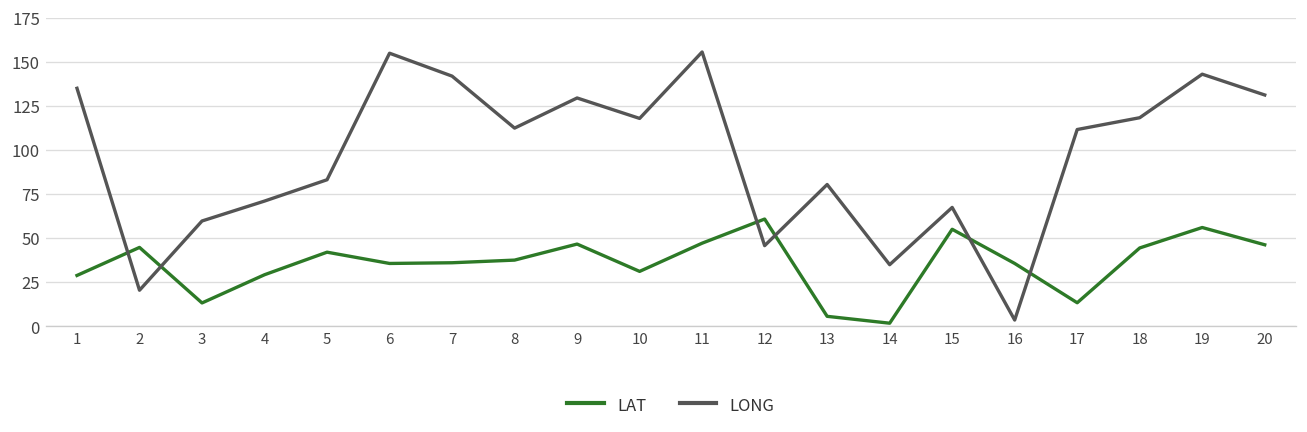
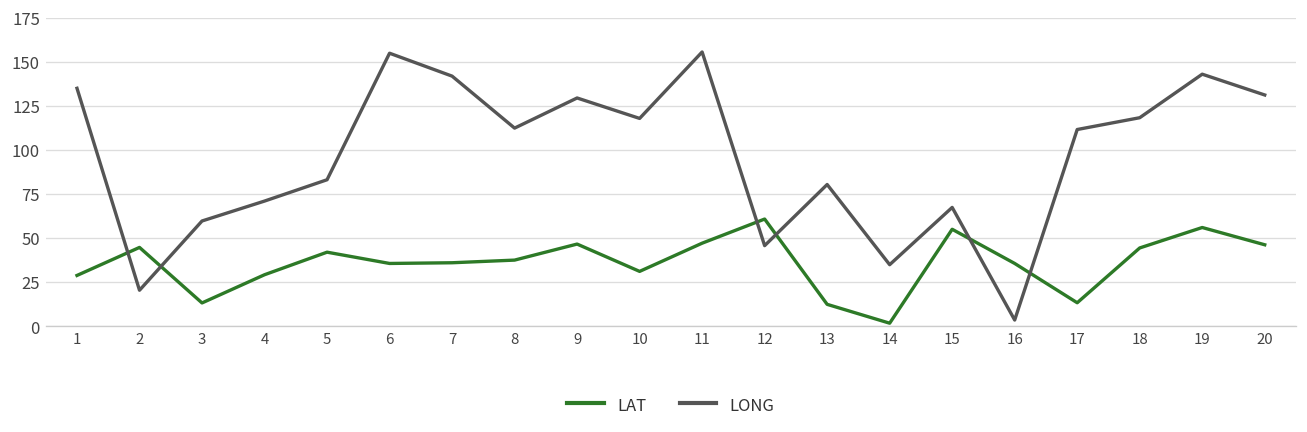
  {
    "LAT": {
      "1": 29,
      "2": 45,
      "3": 13,
      "4": 29,
      "5": 42,
      "6": 36,
      "7": 36,
      "8": 37,
      "9": 47,
      "10": 31,
      "11": 47,
      "12": 61,
-     "13": 6,
+     "13": 12,
      "14": 2,
      "15": 55,
      "16": 36,
      "17": 13,
      "18": 44,
      "19": 56,
      "20": 46
    },
    "LONG": {
      "1": 135,
      "2": 20,
      "3": 60,
      "4": 71,
      "5": 83,
      "6": 155,
      "7": 142,
      "8": 112,
      "9": 129,
      "10": 118,
      "11": 156,
      "12": 46,
      "13": 80,
      "14": 35,
      "15": 67,
      "16": 3,
      "17": 112,
      "18": 118,
      "19": 143,
      "20": 131
    }
  }
